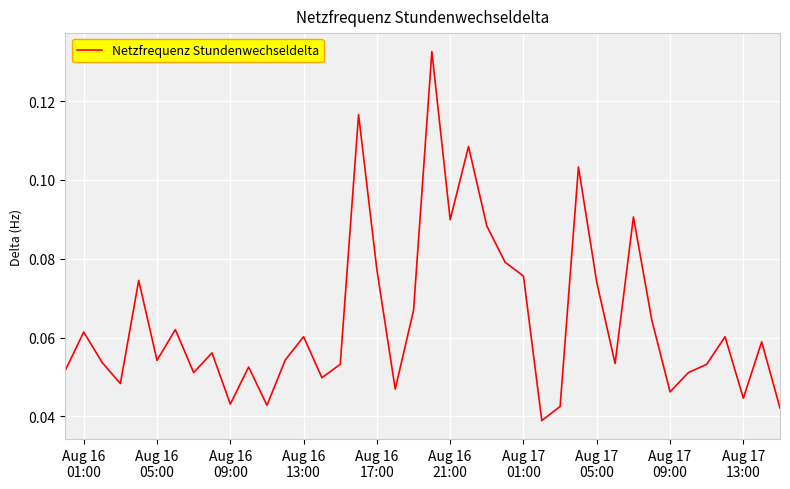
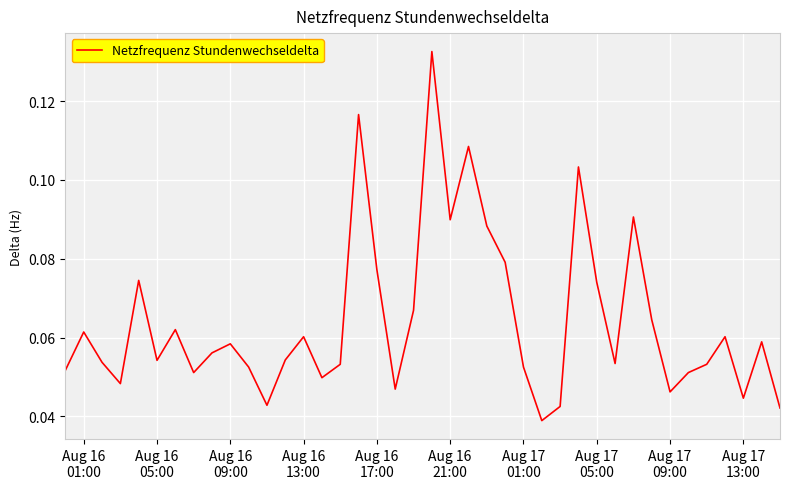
  {
    "Aug 16 01:00": 0.061,
    "Aug 16 05:00": 0.054,
-   "Aug 16 09:00": 0.043,
+   "Aug 16 09:00": 0.058,
    "Aug 16 13:00": 0.060,
    "Aug 16 17:00": 0.077,
    "Aug 16 21:00": 0.090,
-   "Aug 17 01:00": 0.076,
+   "Aug 17 01:00": 0.053,
    "Aug 17 05:00": 0.074,
    "Aug 17 09:00": 0.046,
    "Aug 17 13:00": 0.045
  }
